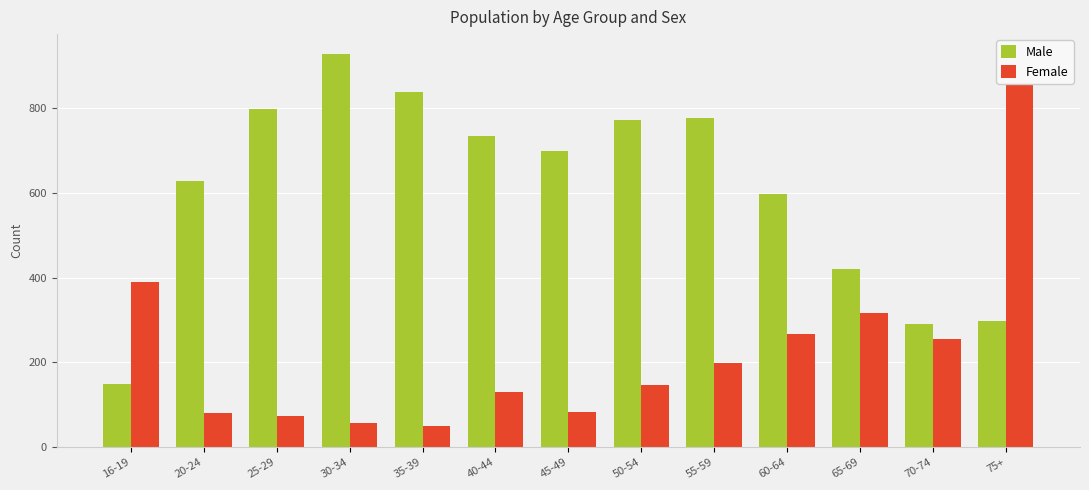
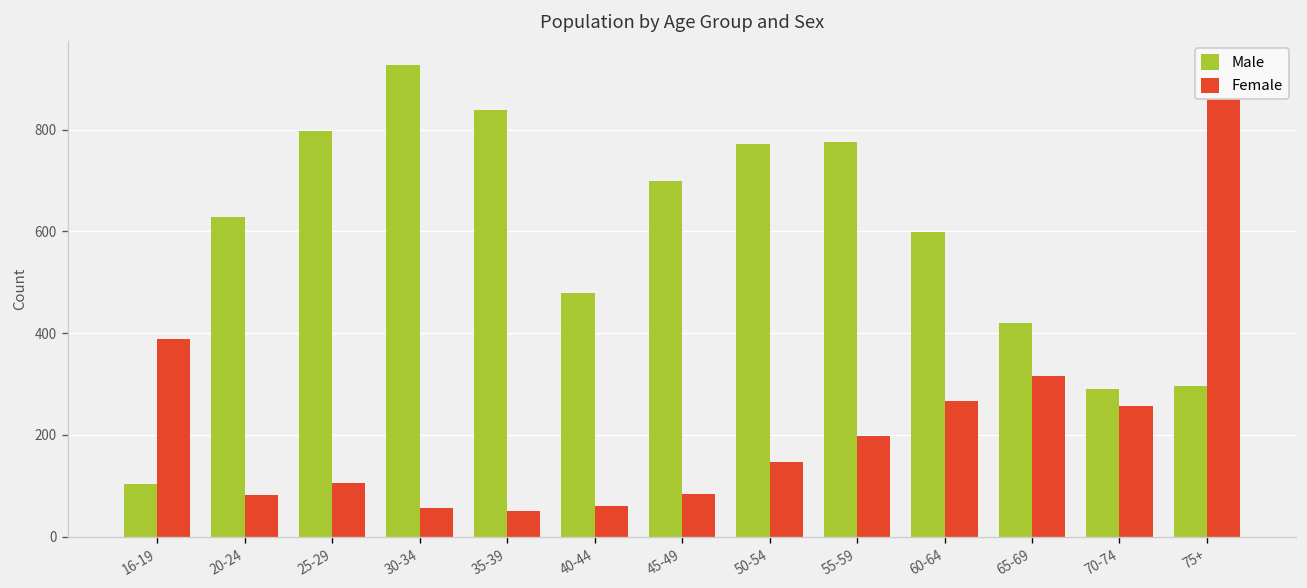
  {
    "Male": {
-     "16-19": 150,
+     "16-19": 100,
      "20-24": 630,
      "25-29": 800,
      "30-34": 930,
      "35-39": 840,
-     "40-44": 730,
+     "40-44": 480,
      "45-49": 700,
      "50-54": 770,
      "55-59": 780,
      "60-64": 600,
      "65-69": 420,
      "70-74": 290,
      "75+": 300
    },
    "Female": {
      "16-19": 390,
      "20-24": 80,
-     "25-29": 70,
+     "25-29": 110,
      "30-34": 60,
      "35-39": 50,
-     "40-44": 130,
+     "40-44": 60,
      "45-49": 80,
      "50-54": 150,
      "55-59": 200,
      "60-64": 270,
      "65-69": 320,
      "70-74": 260
    }
  }
